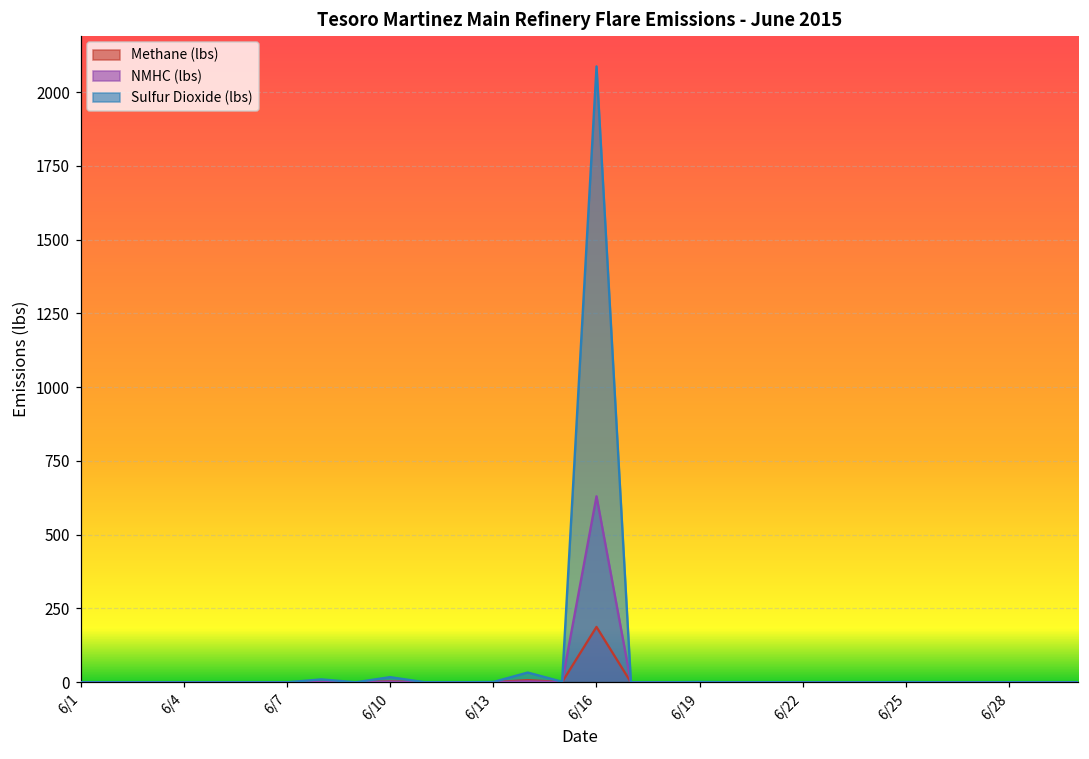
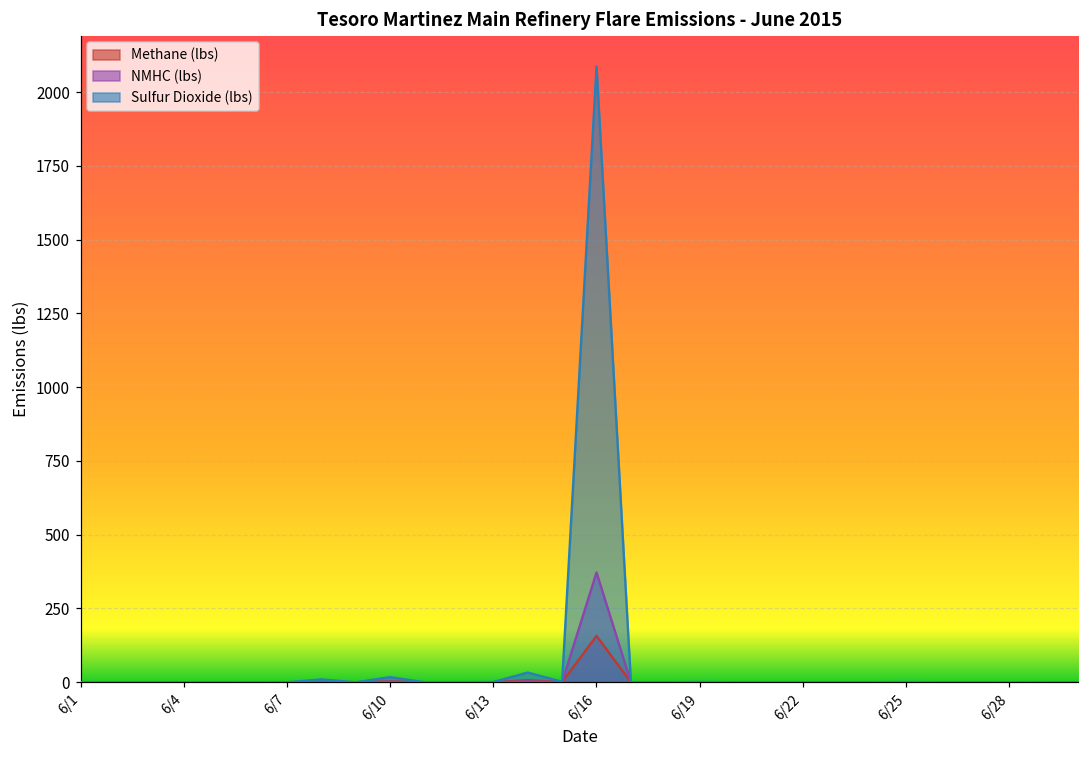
  {
    "Methane (lbs)": {
-     "6/16": 190
+     "6/16": 160
    },
    "NMHC (lbs)": {
-     "6/16": 630
+     "6/16": 370
    },
    "Sulfur Dioxide (lbs)": {
      "6/10": 20,
      "6/16": 2090
    }
  }
